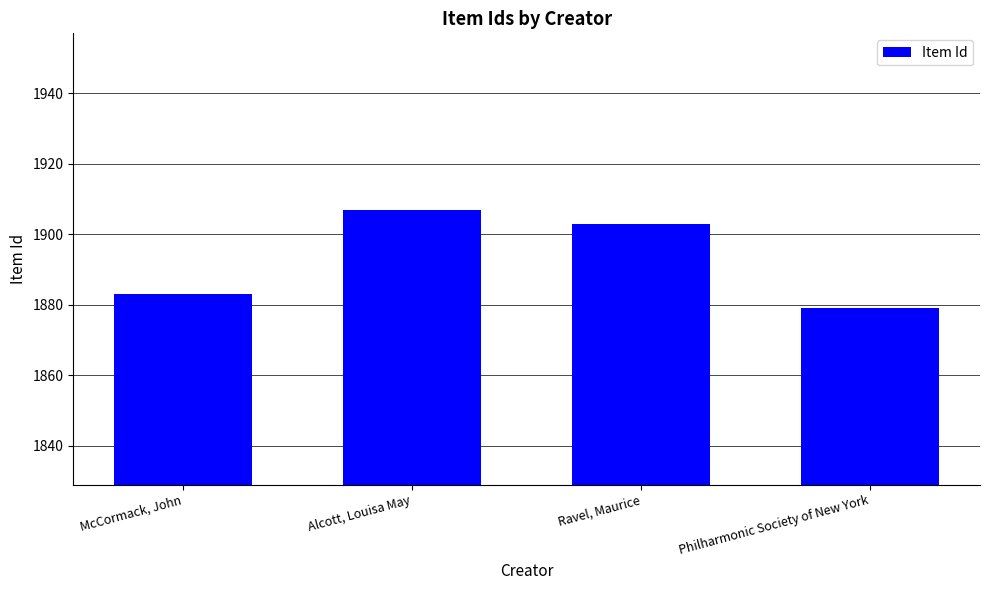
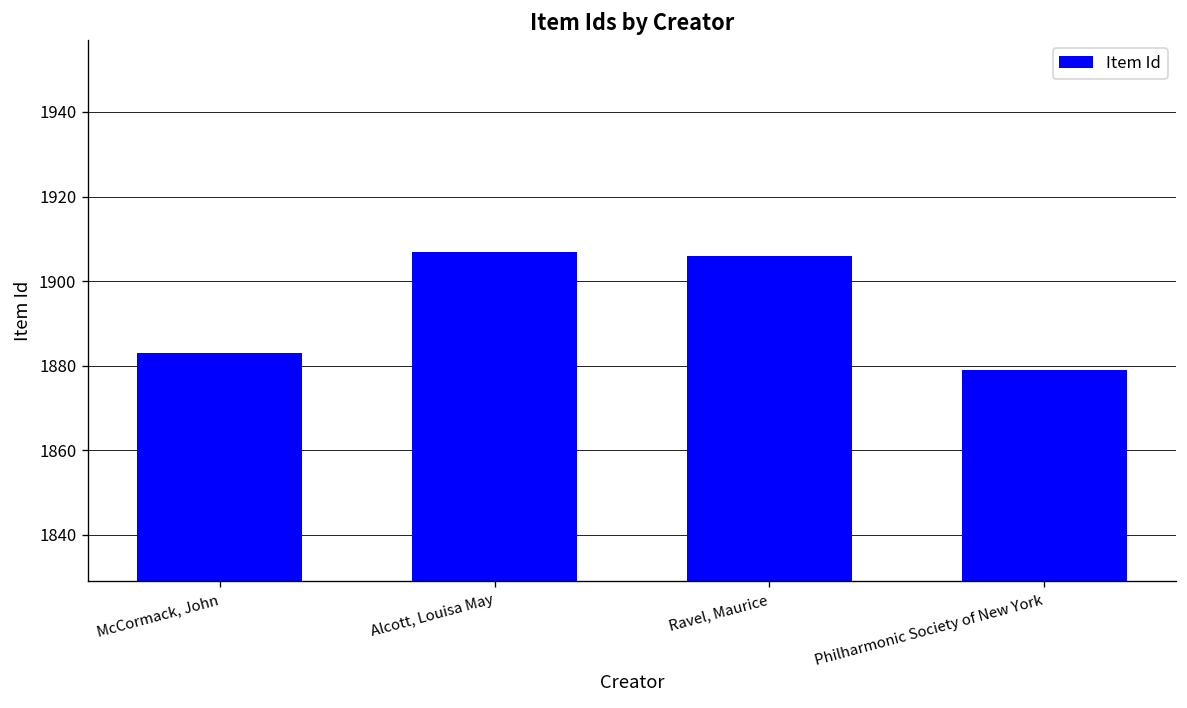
  {
    "McCormack, John": 1883,
    "Alcott, Louisa May": 1907,
-   "Ravel, Maurice": 1903,
+   "Ravel, Maurice": 1906,
    "Philharmonic Society of New York": 1879
  }
